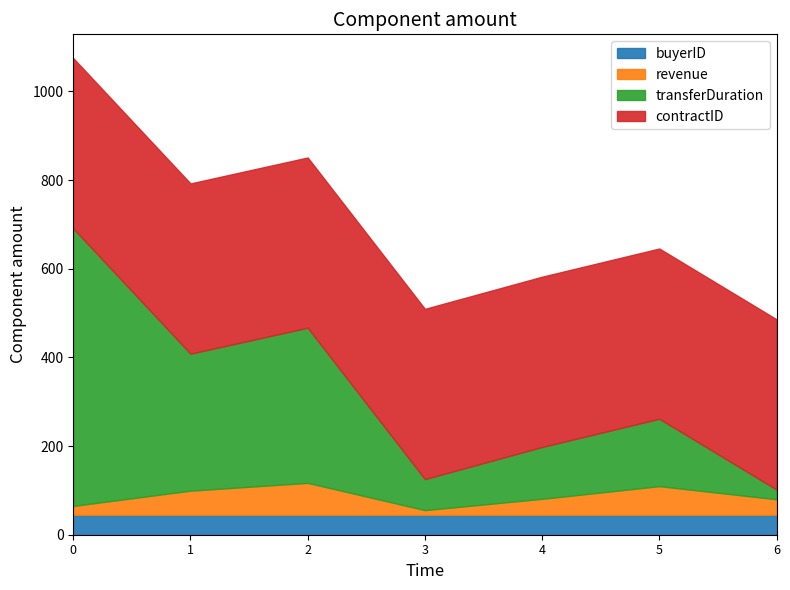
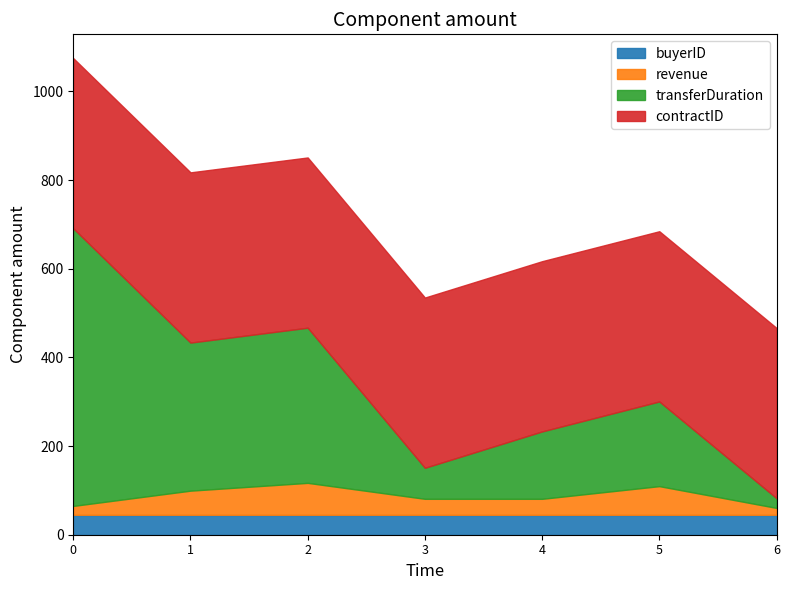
  {
    "buyerID": {
      "0": 50,
      "1": 50,
      "2": 50,
      "3": 50,
      "4": 50,
      "5": 50,
      "6": 50
    },
    "revenue": {
      "0": 20,
      "1": 50,
      "2": 70,
-     "3": 10,
+     "3": 40,
      "4": 40,
      "5": 60,
-     "6": 40
+     "6": 20
    },
    "transferDuration": {
      "0": 630,
-     "1": 310,
+     "1": 330,
      "2": 350,
      "3": 70,
-     "4": 120,
-     "5": 150,
+     "4": 150,
+     "5": 190,
      "6": 20
    },
    "contractID": {
      "0": 380,
      "1": 380,
      "2": 380,
      "3": 380,
      "4": 380,
      "5": 380,
      "6": 380
    }
  }
